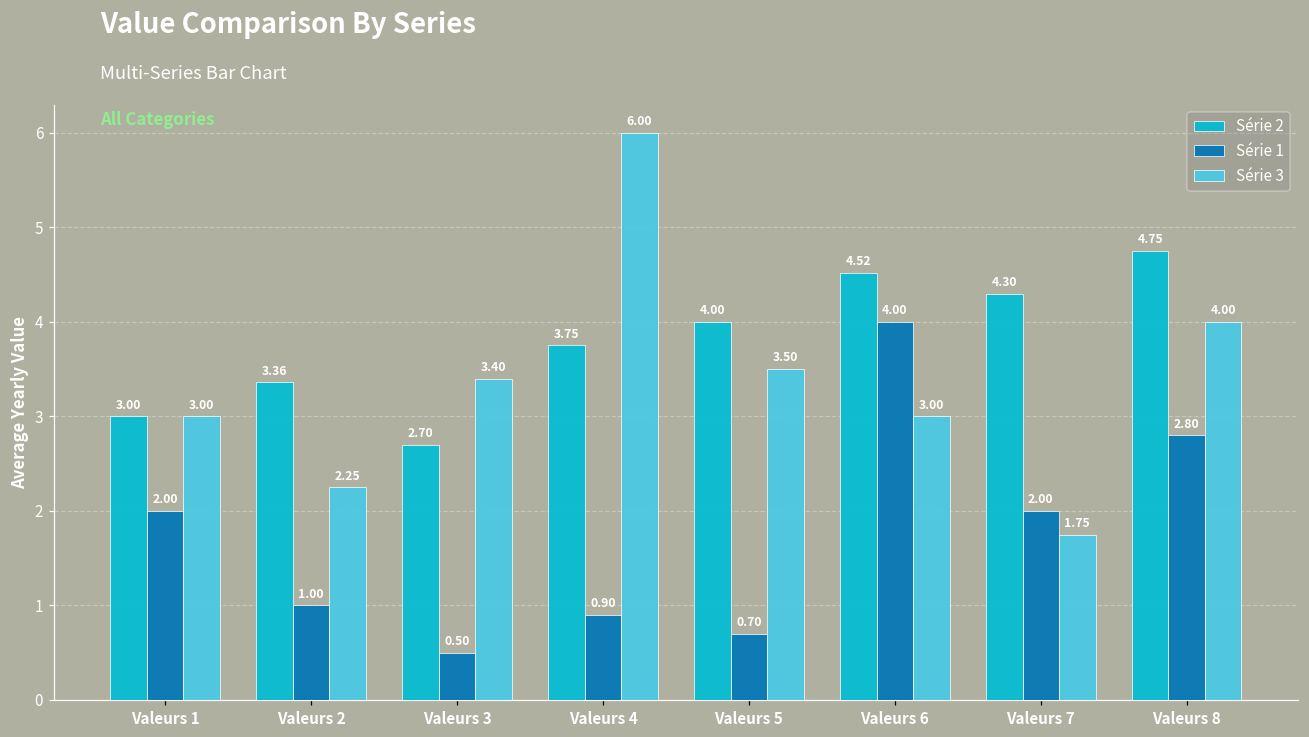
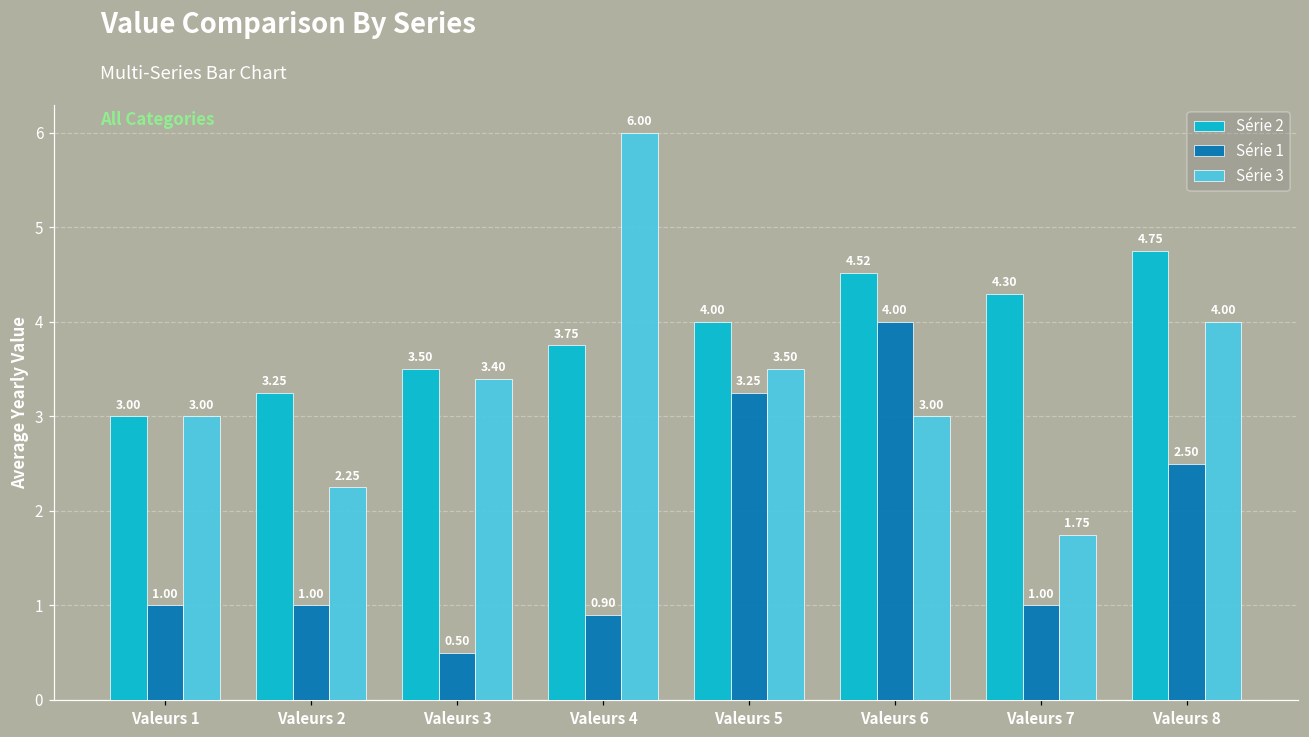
  {
    "Série 2": {
      "Valeurs 1": 3.00,
-     "Valeurs 2": 3.36,
-     "Valeurs 3": 2.70,
+     "Valeurs 2": 3.25,
+     "Valeurs 3": 3.50,
      "Valeurs 4": 3.75,
      "Valeurs 5": 4.00,
      "Valeurs 6": 4.52,
      "Valeurs 7": 4.30,
      "Valeurs 8": 4.75
    },
    "Série 1": {
-     "Valeurs 1": 2.00,
+     "Valeurs 1": 1.00,
      "Valeurs 2": 1.00,
      "Valeurs 3": 0.50,
      "Valeurs 4": 0.90,
-     "Valeurs 5": 0.70,
+     "Valeurs 5": 3.25,
      "Valeurs 6": 4.00,
-     "Valeurs 7": 2.00,
-     "Valeurs 8": 2.80
+     "Valeurs 7": 1.00,
+     "Valeurs 8": 2.50
    },
    "Série 3": {
      "Valeurs 1": 3.00,
      "Valeurs 2": 2.25,
      "Valeurs 3": 3.40,
      "Valeurs 4": 6.00,
      "Valeurs 5": 3.50,
      "Valeurs 6": 3.00,
      "Valeurs 7": 1.75,
      "Valeurs 8": 4.00
    }
  }
